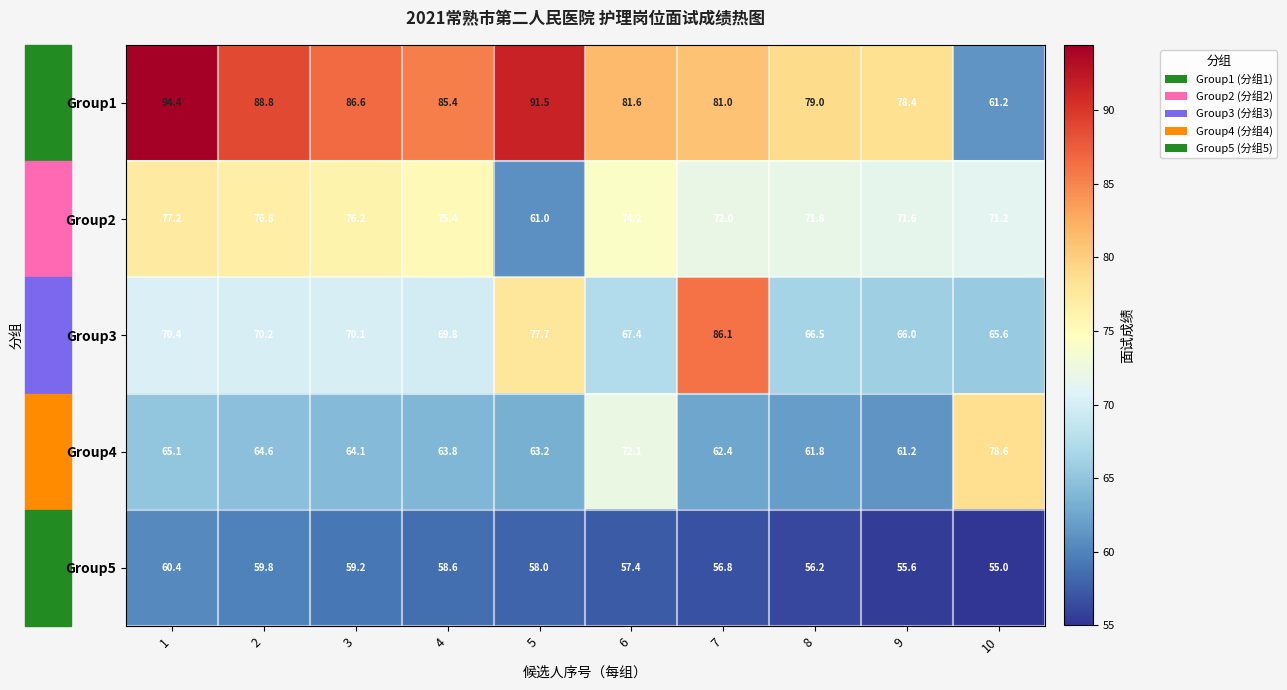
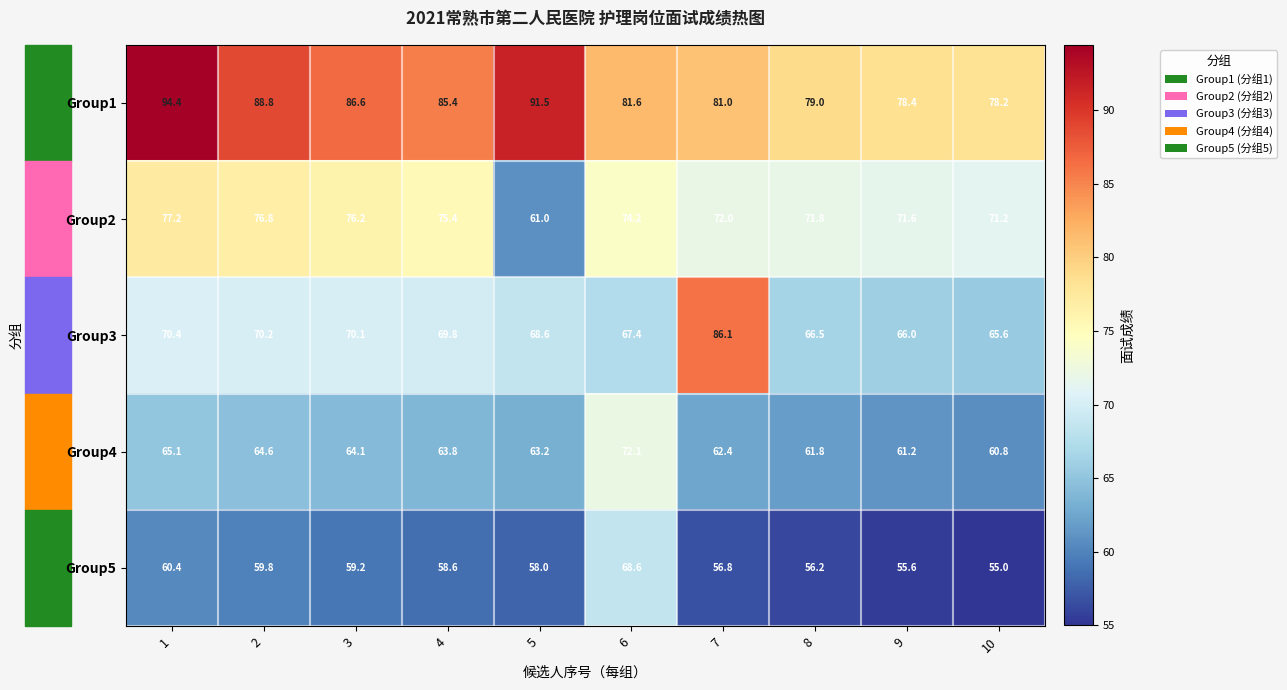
  {
    "Group1": {
      "1": 94.4,
      "2": 88.8,
      "3": 86.6,
      "4": 85.4,
      "5": 91.5,
      "6": 81.6,
      "7": 81.0,
      "8": 79.0,
      "9": 78.4,
-     "10": 61.2
+     "10": 78.2
    },
    "Group2": {
      "1": 77.2,
      "2": 76.8,
      "3": 76.2,
      "4": 75.4,
      "5": 61.0,
      "6": 74.2
    },
    "Group3": {
-     "5": 77.7,
+     "5": 68.6,
      "6": 67.4,
      "7": 86.1,
      "8": 66.5,
      "9": 66.0,
      "10": 65.6
    },
    "Group4": {
      "1": 65.1,
      "2": 64.6,
      "3": 64.1,
      "4": 63.8,
      "5": 63.2,
      "7": 62.4,
      "8": 61.8,
      "9": 61.2,
-     "10": 78.6
+     "10": 60.8
    },
    "Group5": {
      "1": 60.4,
      "2": 59.8,
      "3": 59.2,
      "4": 58.6,
      "5": 58.0,
-     "6": 57.4,
+     "6": 68.6,
      "7": 56.8,
      "8": 56.2,
      "9": 55.6,
      "10": 55.0
    }
  }
